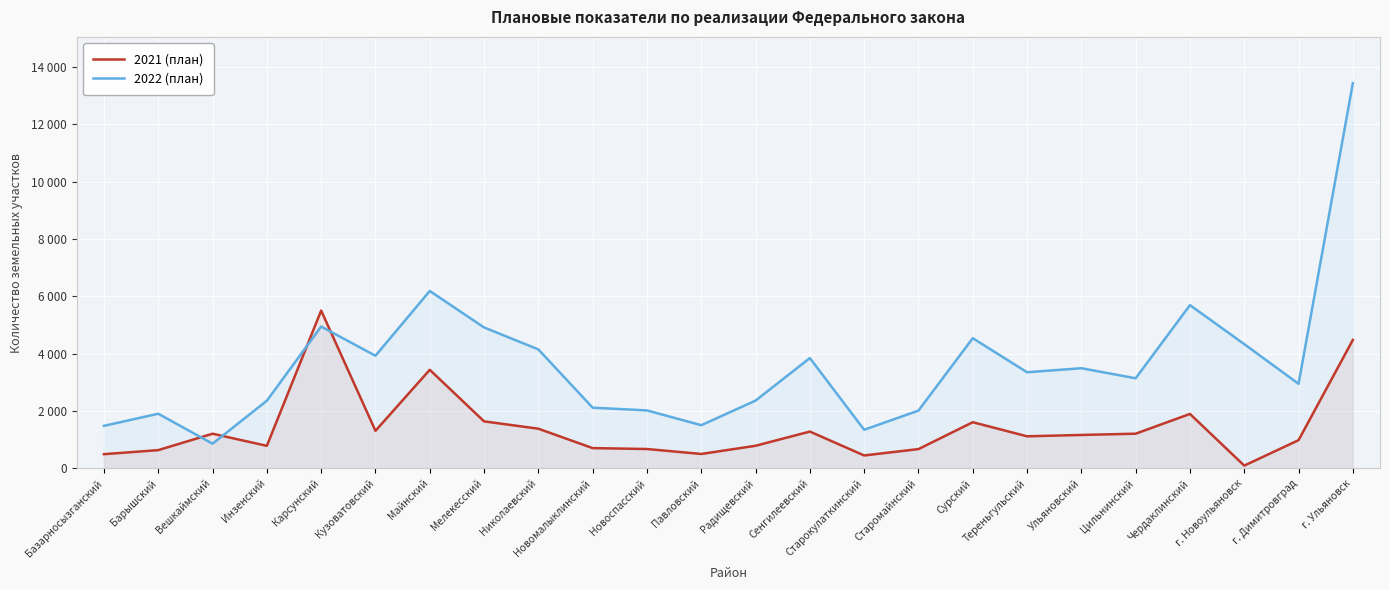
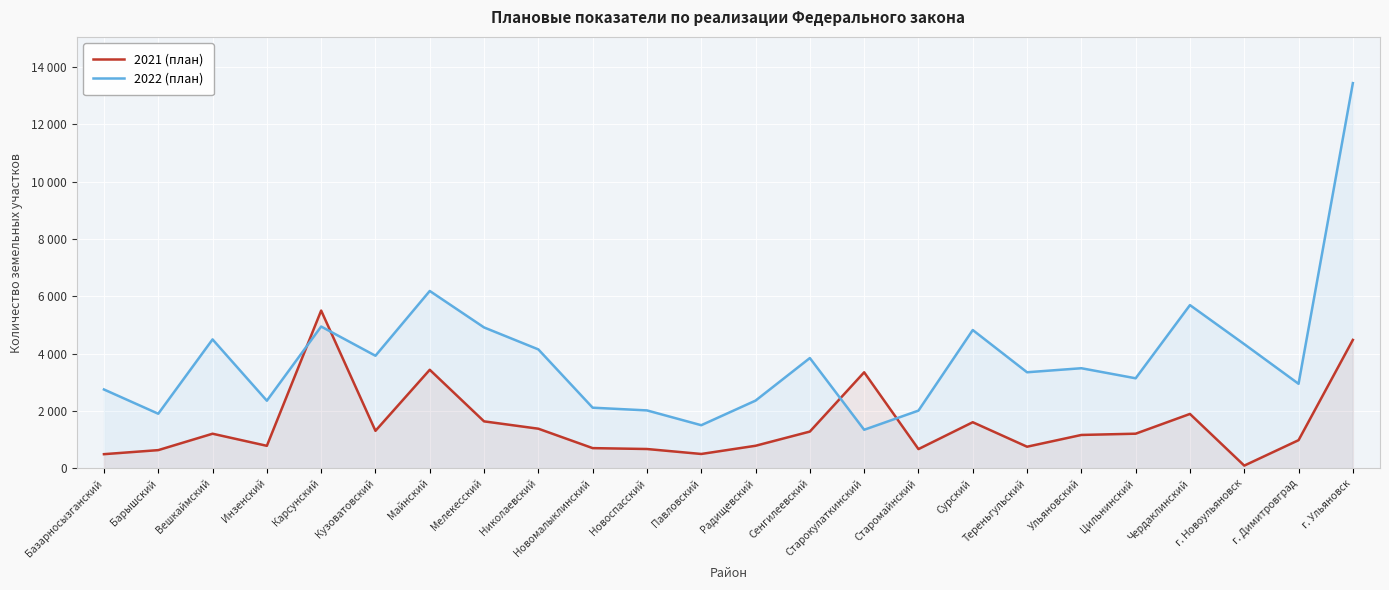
  {
    "2021 (план)": {
      "Базарносызганский": 500,
      "Барышский": 600,
      "Вешкаймский": 1200,
      "Инзенский": 800,
      "Карсунский": 5500,
      "Кузоватовский": 1300,
      "Майнский": 3400,
      "Мелекесский": 1600,
      "Николаевский": 1400,
      "Новомалыклинский": 700,
      "Новоспасский": 700,
      "Павловский": 500,
      "Радищевский": 800,
      "Сенгилеевский": 1300,
-     "Старокулаткинский": 400,
+     "Старокулаткинский": 3300,
      "Старомайнский": 700,
      "Сурский": 1600,
-     "Тереньгульский": 1100,
+     "Тереньгульский": 800,
      "Ульяновский": 1200,
      "Цильнинский": 1200,
      "Чердаклинский": 1900,
      "г. Новоульяновск": 100,
      "г. Димитровград": 1000,
      "г. Ульяновск": 4500
    },
    "2022 (план)": {
-     "Базарносызганский": 1500,
+     "Базарносызганский": 2800,
      "Барышский": 1900,
-     "Вешкаймский": 900,
+     "Вешкаймский": 4500,
      "Инзенский": 2400,
      "Карсунский": 4900,
      "Кузоватовский": 3900,
      "Майнский": 6200,
      "Мелекесский": 4900,
      "Николаевский": 4100,
      "Новомалыклинский": 2100,
      "Новоспасский": 2000,
      "Павловский": 1500,
      "Радищевский": 2400,
      "Сенгилеевский": 3800,
      "Старокулаткинский": 1300,
      "Старомайнский": 2000,
-     "Сурский": 4500,
+     "Сурский": 4800,
      "Тереньгульский": 3400,
      "Ульяновский": 3500,
      "Цильнинский": 3100,
      "Чердаклинский": 5700,
      "г. Новоульяновск": 4300,
      "г. Димитровград": 2900,
      "г. Ульяновск": 13400
    }
  }
